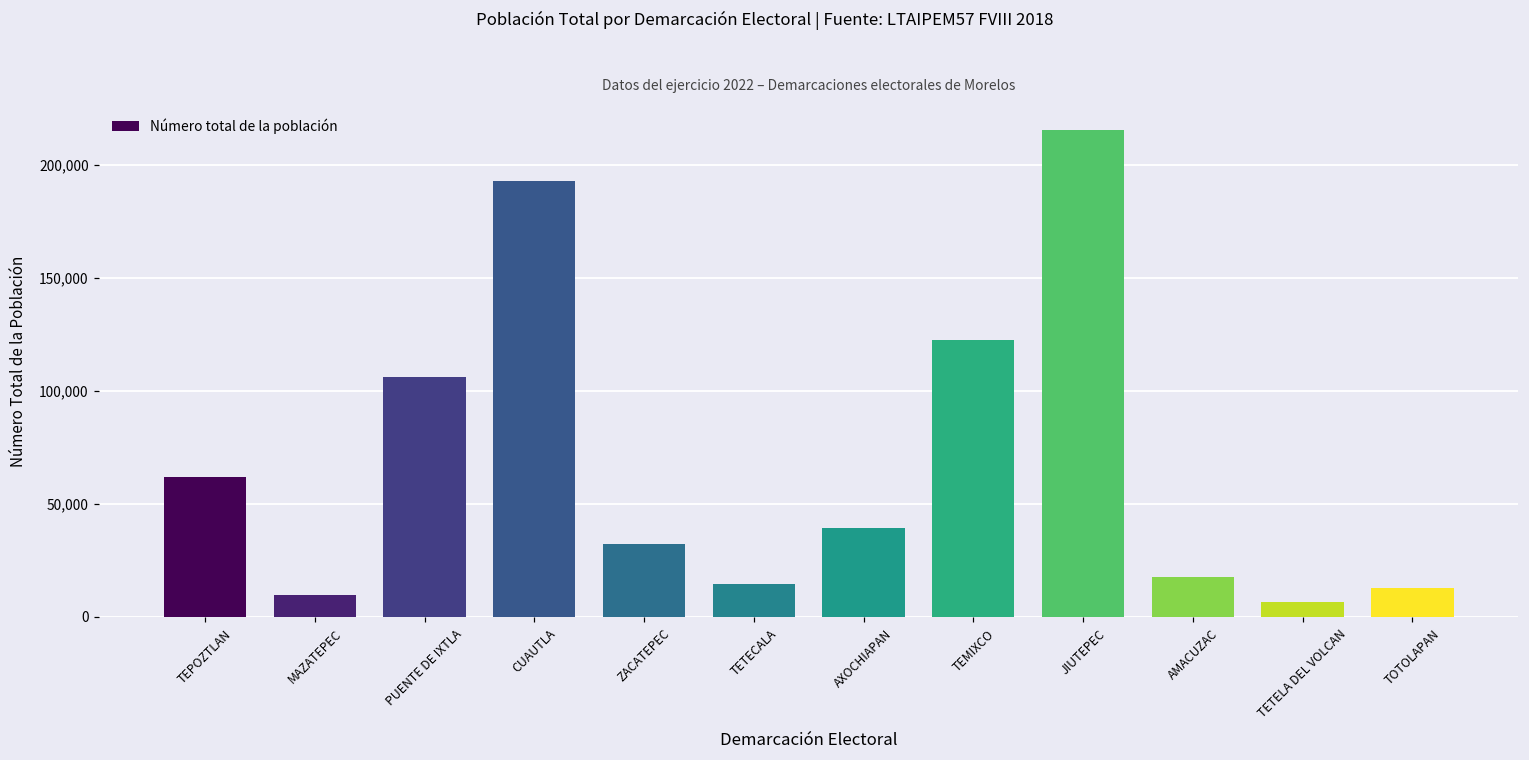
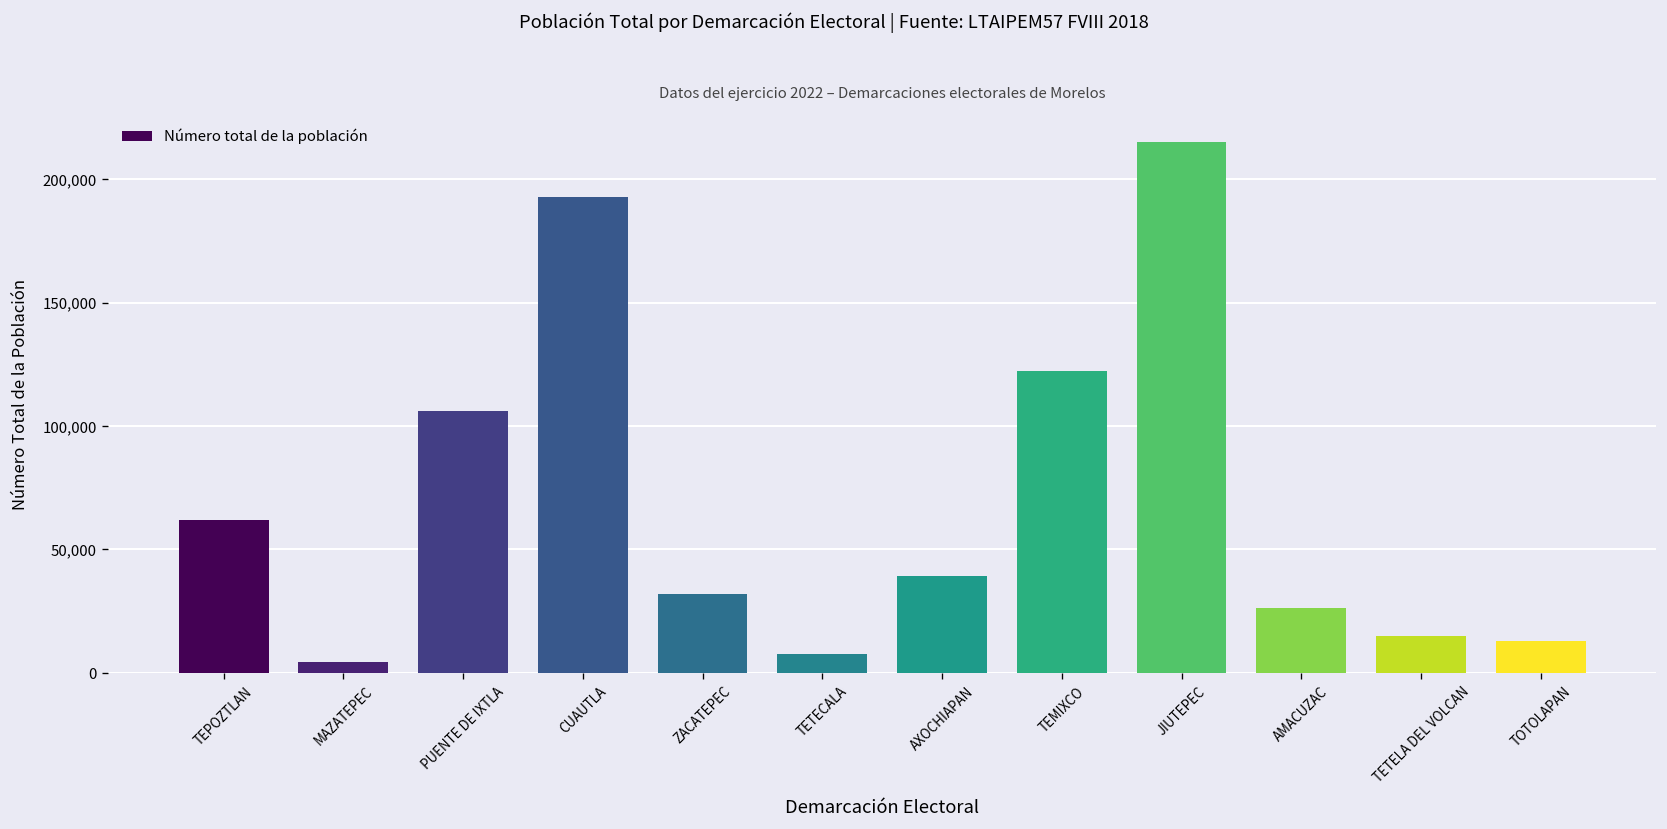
  {
    "TEPOZTLAN": "62,000",
-   "MAZATEPEC": "10,000",
+   "MAZATEPEC": "4,000",
    "PUENTE DE IXTLA": "106,000",
    "CUAUTLA": "193,000",
    "ZACATEPEC": "32,000",
-   "TETECALA": "15,000",
+   "TETECALA": "8,000",
    "AXOCHIAPAN": "39,000",
    "TEMIXCO": "122,000",
    "JIUTEPEC": "215,000",
-   "AMACUZAC": "18,000",
-   "TETELA DEL VOLCAN": "6,000",
+   "AMACUZAC": "26,000",
+   "TETELA DEL VOLCAN": "15,000",
    "TOTOLAPAN": "13,000"
  }
